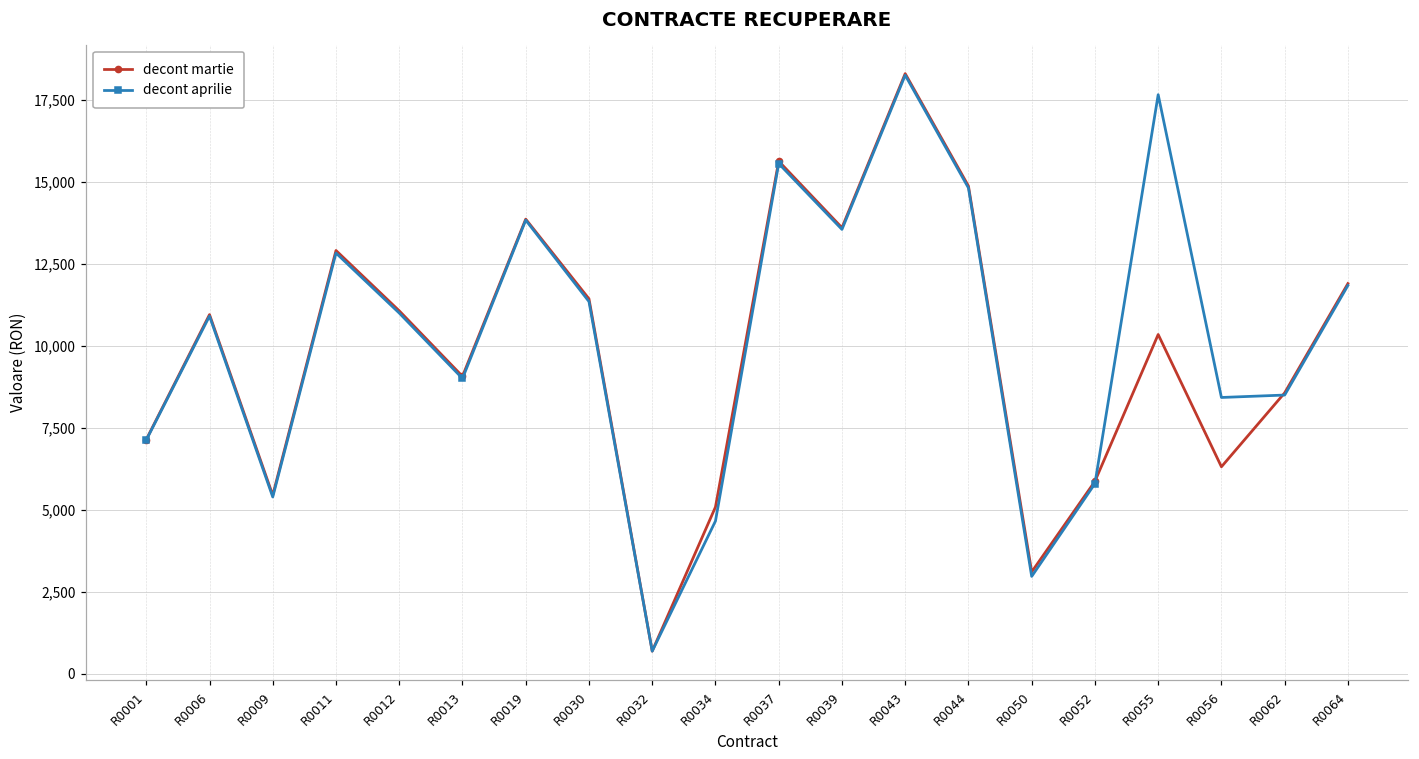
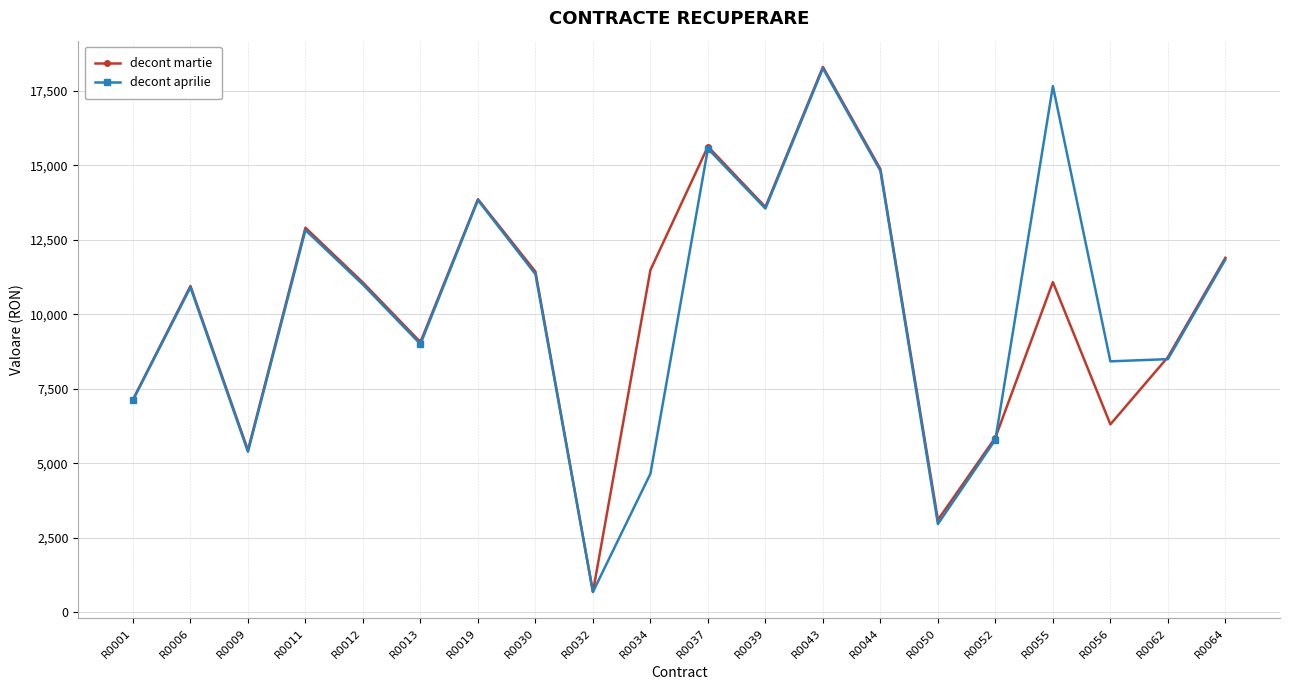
  {
    "decont martie": {
-     "R0034": "5,100",
+     "R0034": "11,500",
      "R0050": "3,100",
-     "R0055": "10,300",
+     "R0055": "11,100",
      "R0056": "6,300"
    },
    "decont aprilie": {
      "R0034": "4,700",
      "R0050": "3,000",
      "R0055": "17,700",
      "R0056": "8,400"
    }
  }
